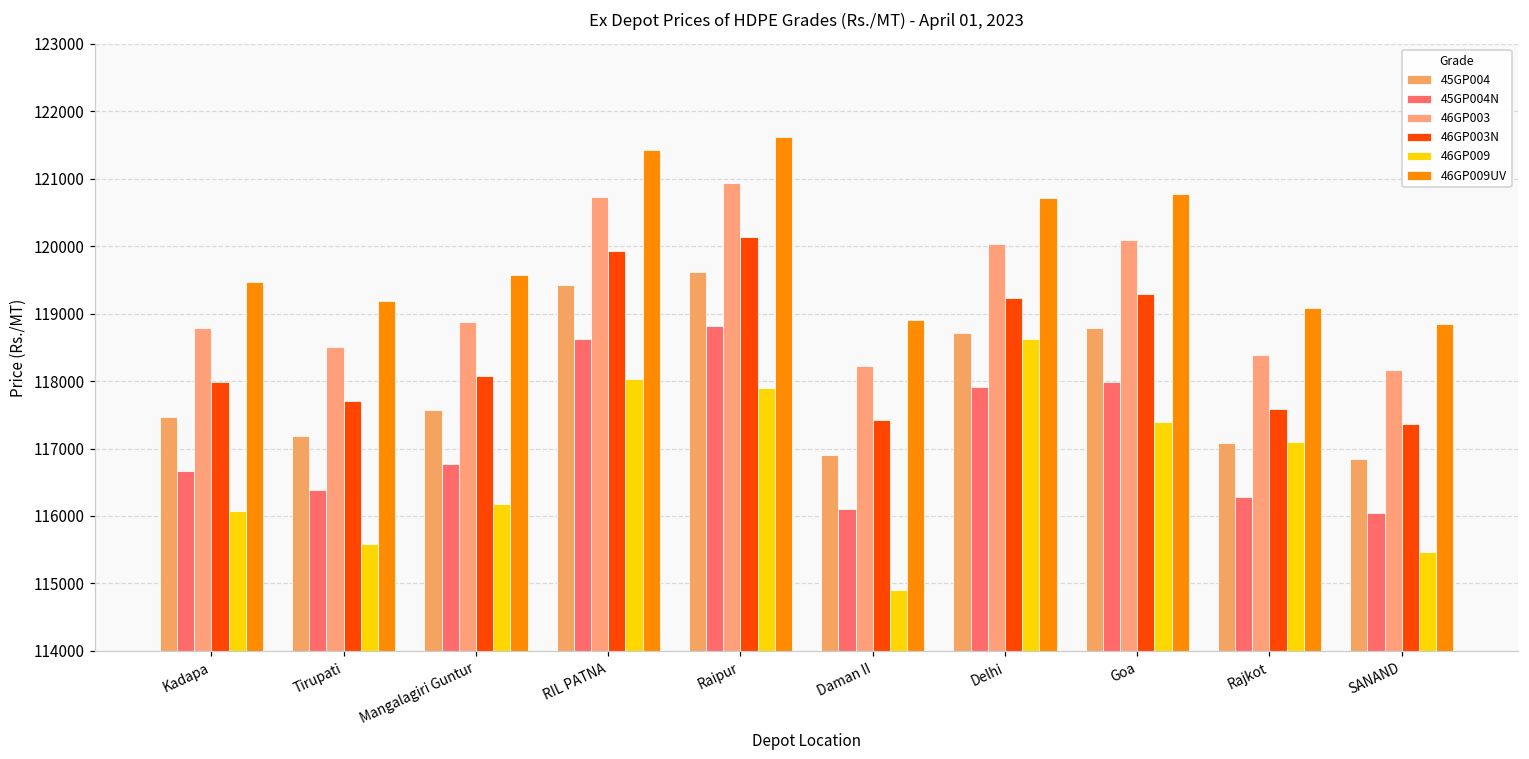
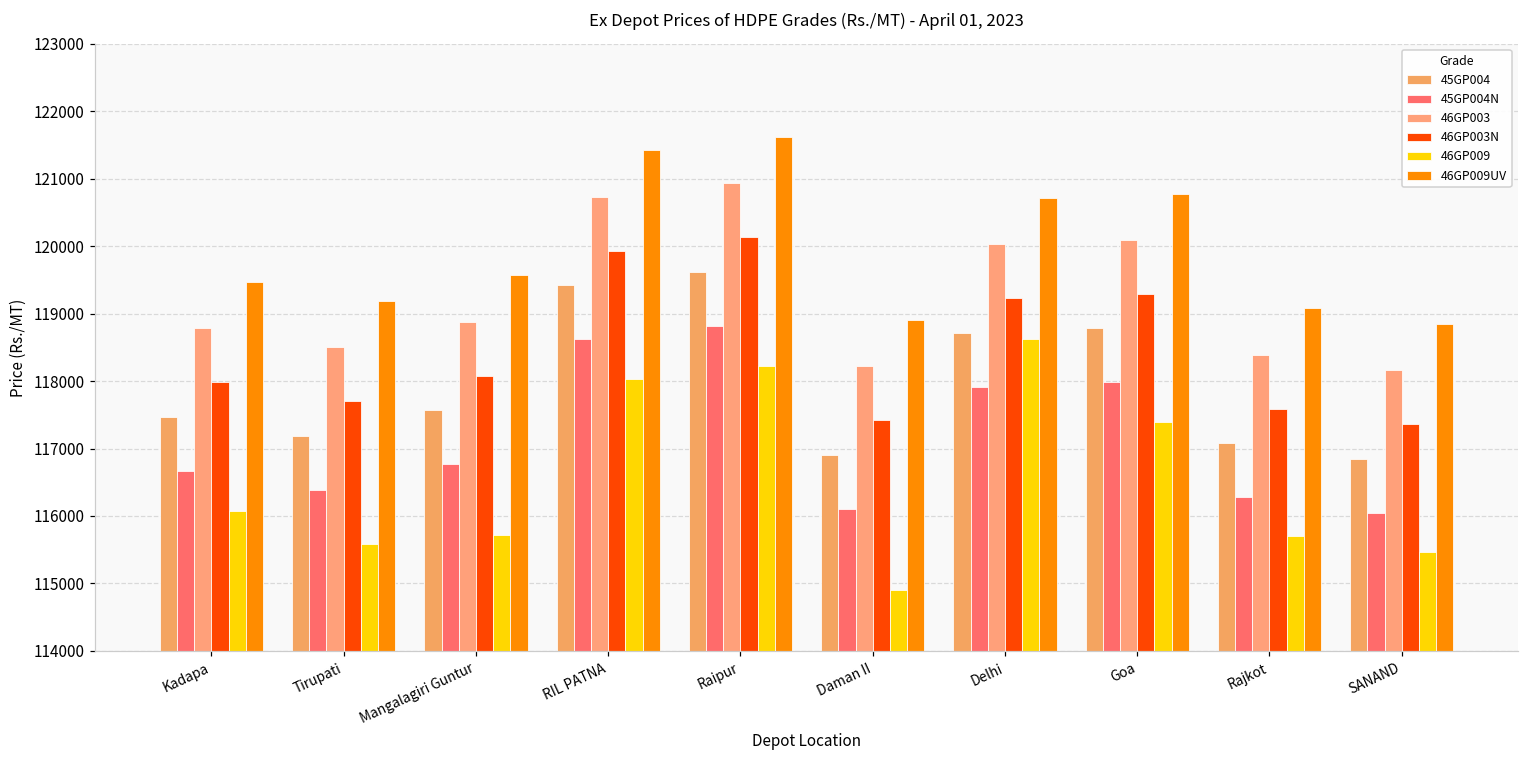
  {
    "46GP003N": {
      "Kadapa": 118000,
      "Tirupati": 117700,
      "Mangalagiri Guntur": 118100,
      "RIL PATNA": 119900,
      "Raipur": 120100,
      "Daman II": 117400,
      "Delhi": 119200,
      "Goa": 119300,
      "Rajkot": 117600,
      "SANAND": 117400
    },
    "46GP009": {
      "Kadapa": 116100,
      "Tirupati": 115600,
-     "Mangalagiri Guntur": 116200,
+     "Mangalagiri Guntur": 115700,
      "RIL PATNA": 118000,
-     "Raipur": 117900,
+     "Raipur": 118200,
      "Daman II": 114900,
      "Delhi": 118600,
      "Goa": 117400,
-     "Rajkot": 117100,
+     "Rajkot": 115700,
      "SANAND": 115500
    },
    "46GP009UV": {
      "Kadapa": 119500,
      "Tirupati": 119200,
      "Mangalagiri Guntur": 119600,
      "RIL PATNA": 121400,
      "Raipur": 121600,
      "Daman II": 118900,
      "Delhi": 120700,
      "Goa": 120800,
      "Rajkot": 119100,
      "SANAND": 118900
    }
  }
